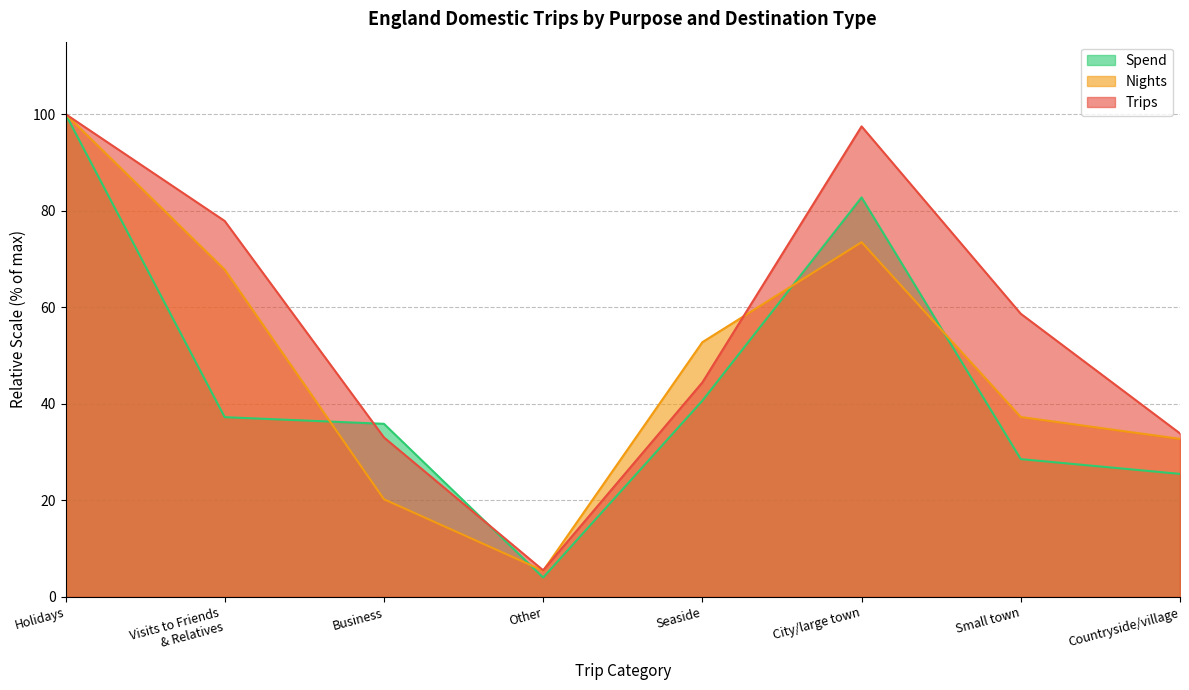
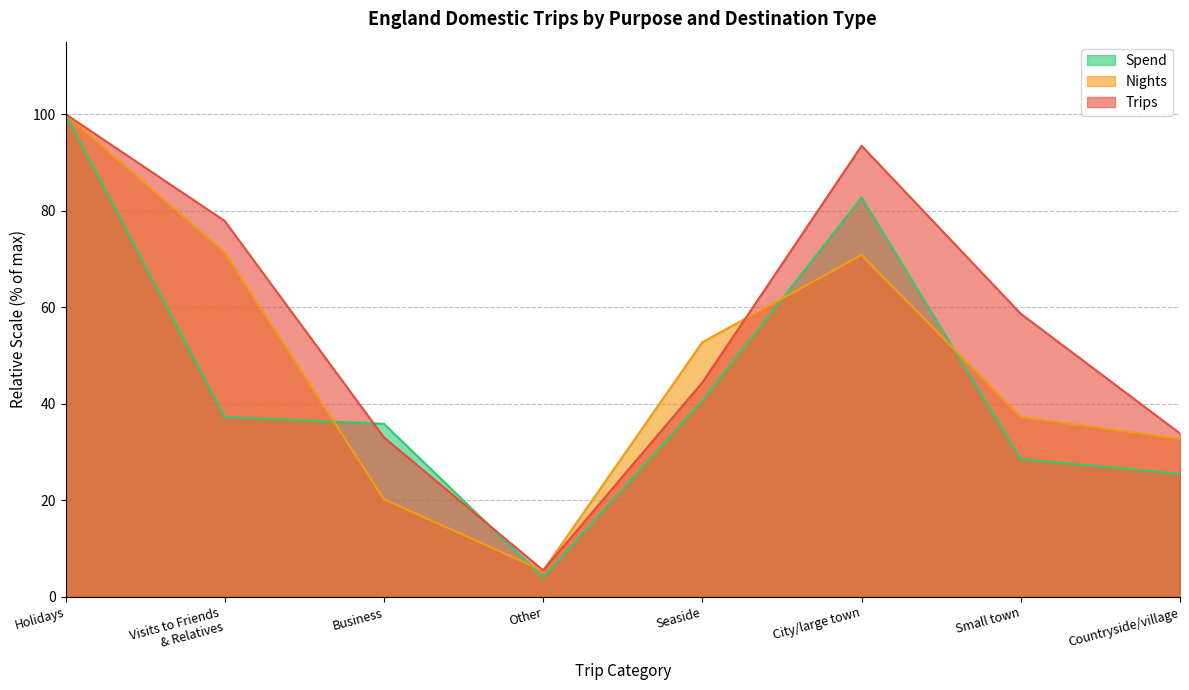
  {
    "Spend": {
      "Visits to Friends & Relatives": 37,
      "Business": 36,
      "Other": 4,
      "Seaside": 41,
      "City/large town": 83,
      "Small town": 29,
      "Countryside/village": 25
    },
    "Nights": {
-     "Visits to Friends & Relatives": 68,
+     "Visits to Friends & Relatives": 71,
      "Business": 20,
      "Seaside": 53,
-     "City/large town": 73,
+     "City/large town": 71,
      "Small town": 37,
      "Countryside/village": 33
    },
    "Trips": {
      "Visits to Friends & Relatives": 78,
      "Business": 33,
      "Seaside": 44,
-     "City/large town": 97,
+     "City/large town": 93,
      "Small town": 59,
      "Countryside/village": 34
    }
  }
